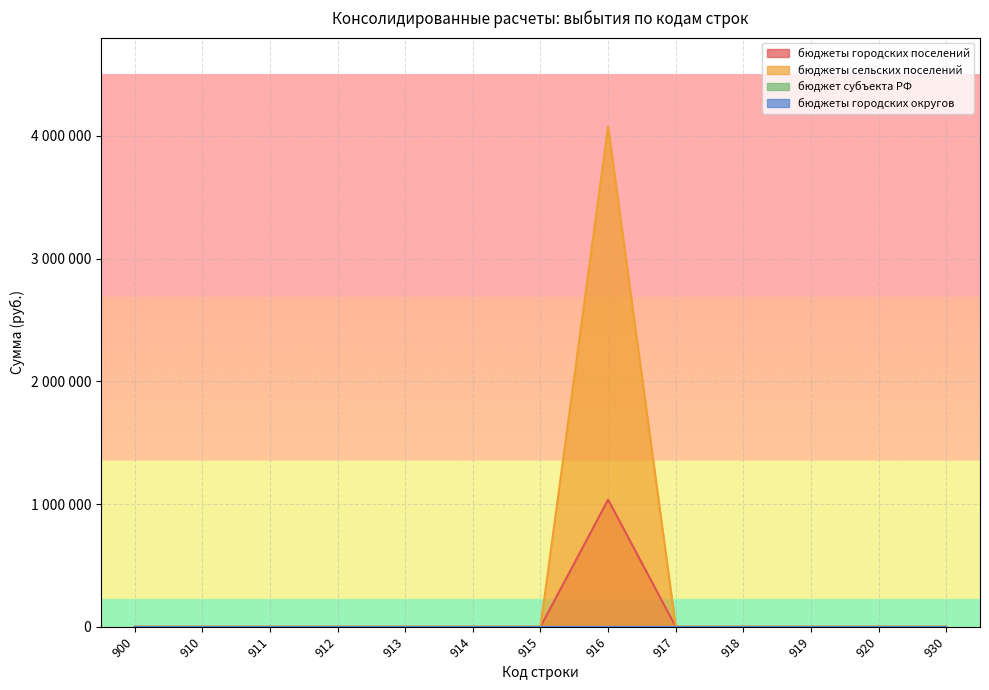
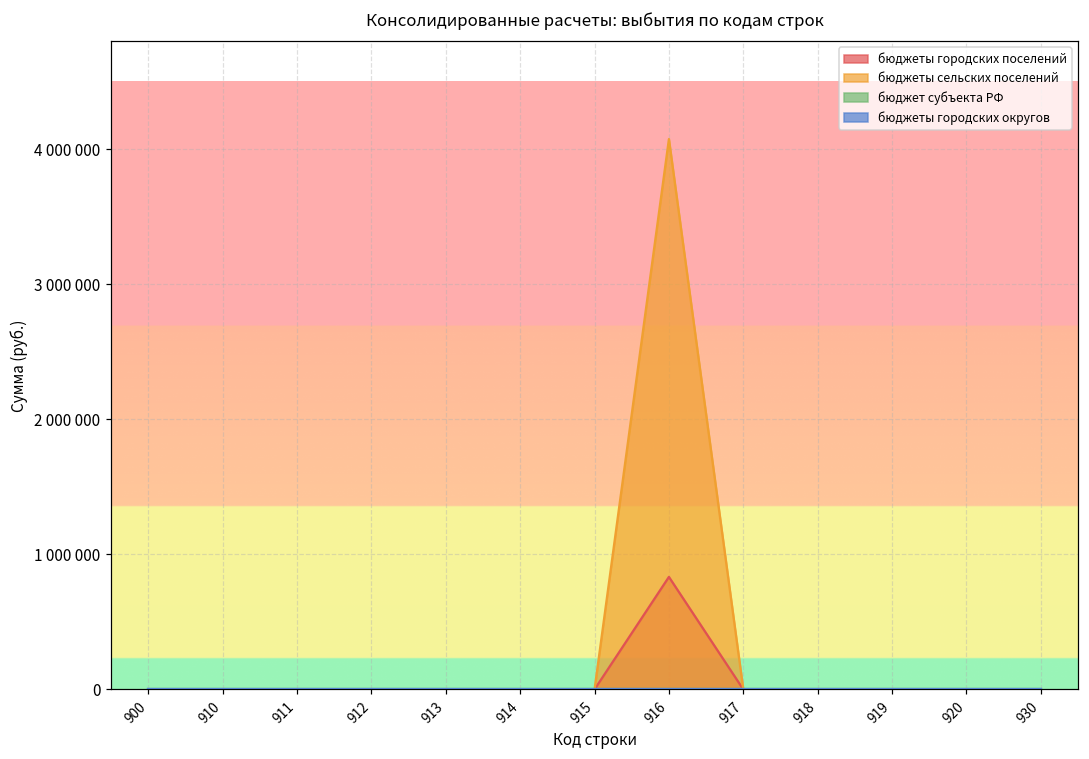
  {
    "бюджеты городских поселений": {
-     "916": 1040000
+     "916": 830000
    },
    "бюджеты сельских поселений": {
      "916": 4080000
    },
    "бюджеты городских округов": {
      "916": 0
    }
  }
